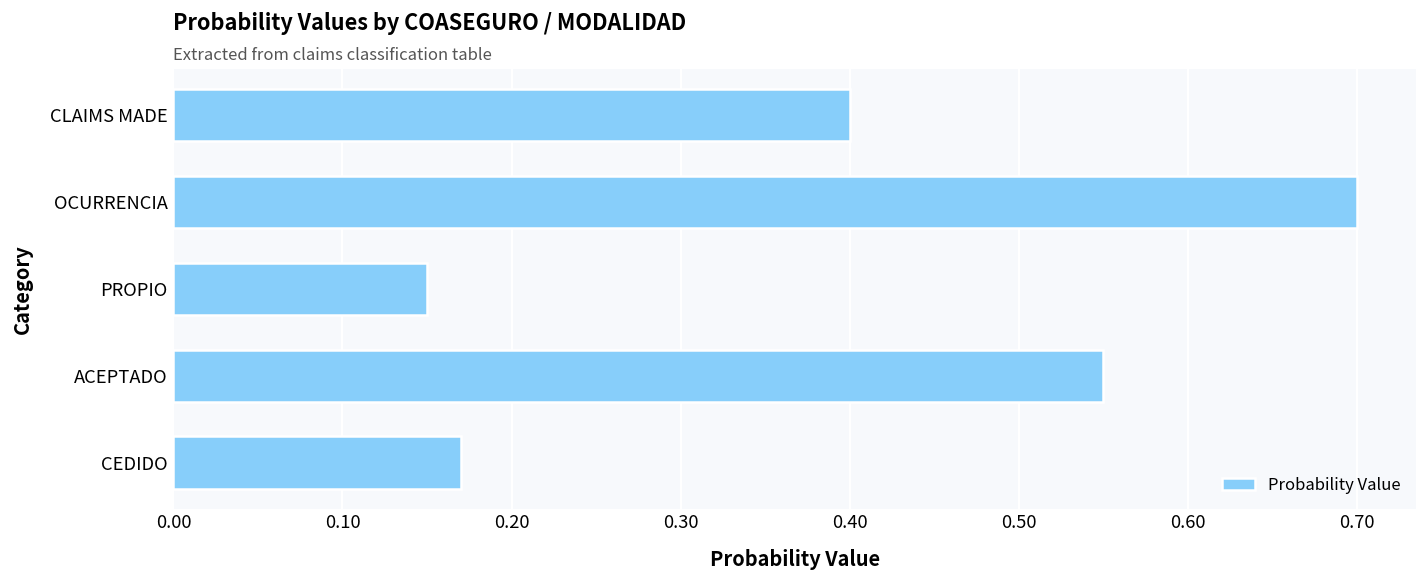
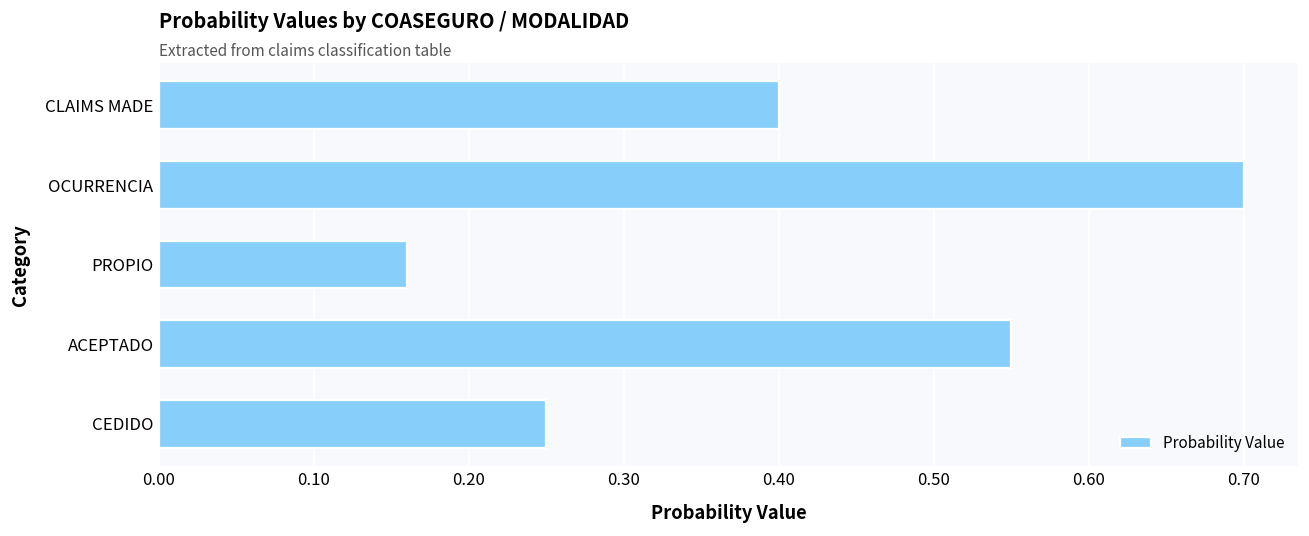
  {
    "CLAIMS MADE": 0.40,
    "OCURRENCIA": 0.70,
-   "PROPIO": 0.15,
+   "PROPIO": 0.16,
    "ACEPTADO": 0.55,
-   "CEDIDO": 0.17
+   "CEDIDO": 0.25
  }
